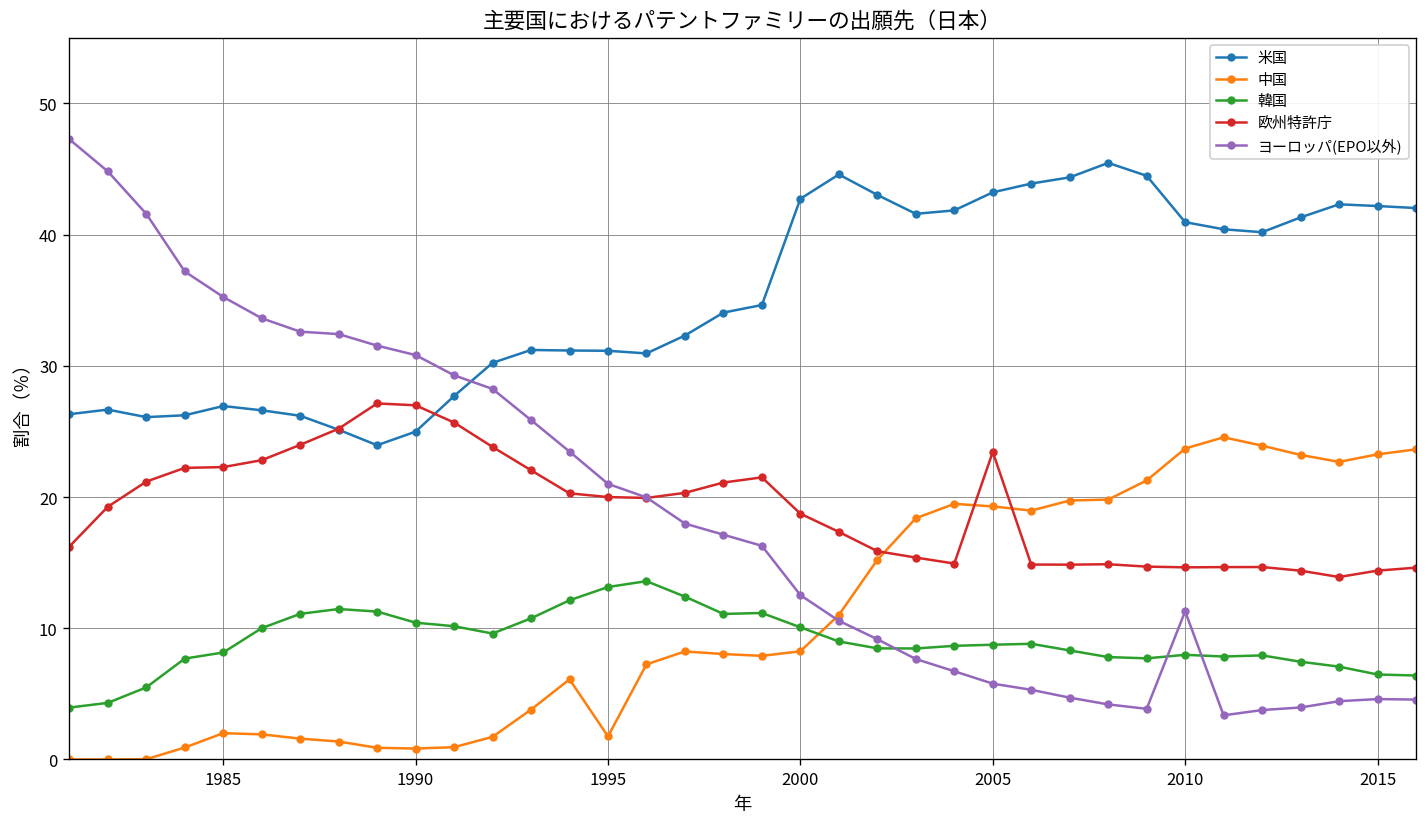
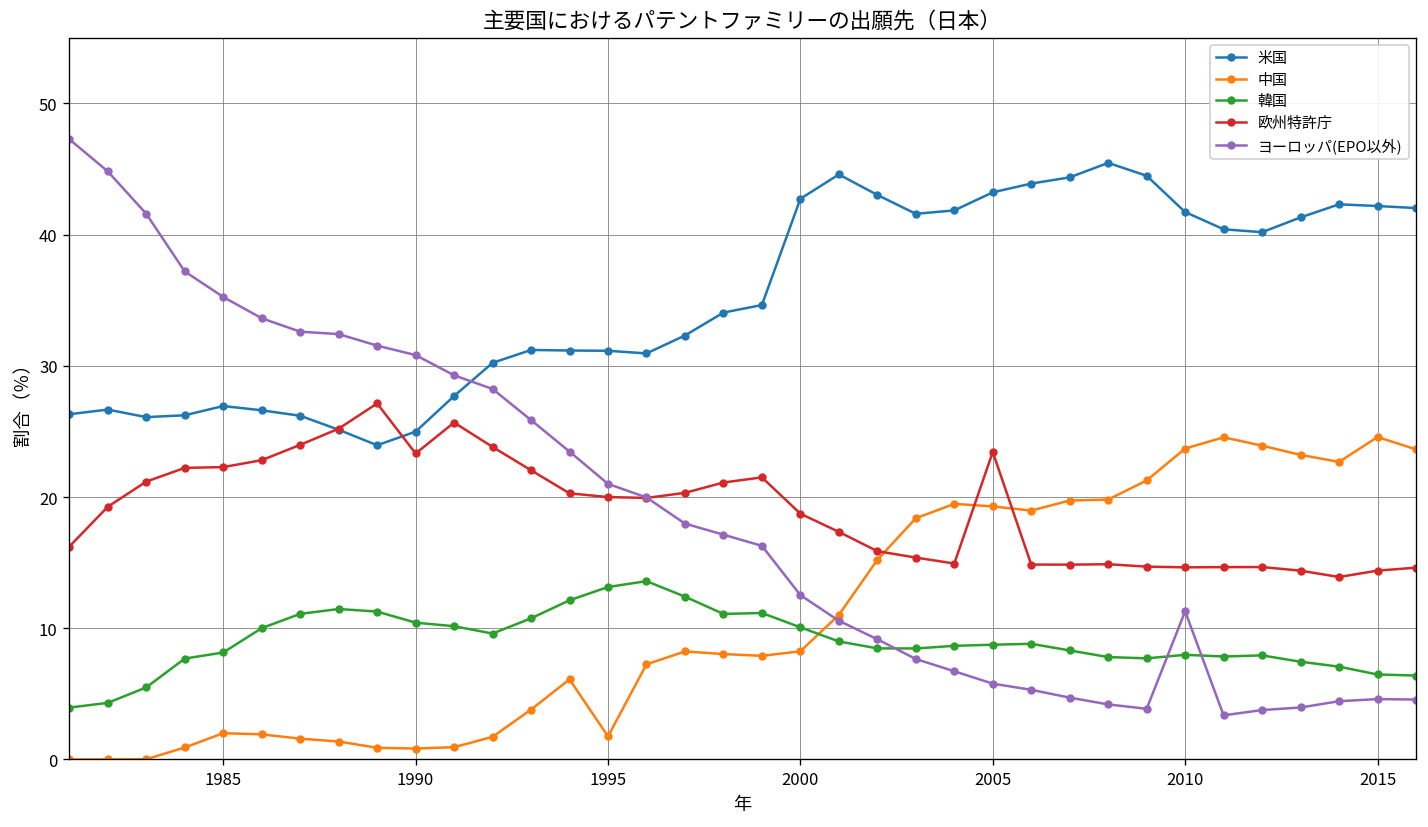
  {
    "米国": {
      "1985": 26.9,
      "1990": 25.0,
      "1995": 31.1,
      "2000": 42.7,
      "2005": 43.2,
-     "2010": 40.9,
+     "2010": 41.7,
      "2015": 42.2
    },
    "中国": {
      "1985": 2.0,
      "1990": 0.8,
      "1995": 1.8,
      "2000": 8.2,
      "2005": 19.3,
      "2010": 23.7,
-     "2015": 23.3
+     "2015": 24.6
    },
    "韓国": {
      "1985": 8.2,
      "1990": 10.4,
      "1995": 13.1,
      "2000": 10.1,
      "2005": 8.7,
      "2010": 8.0,
      "2015": 6.5
    },
    "欧州特許庁": {
      "1985": 22.3,
-     "1990": 27.0,
+     "1990": 23.3,
      "1995": 20.0,
      "2000": 18.7,
      "2005": 23.4,
      "2010": 14.6,
      "2015": 14.4
    },
    "ヨーロッパ(EPO以外)": {
      "1985": 35.2,
      "1990": 30.8,
      "1995": 21.0,
      "2000": 12.5,
      "2005": 5.8,
      "2010": 11.3,
      "2015": 4.6
    }
  }
